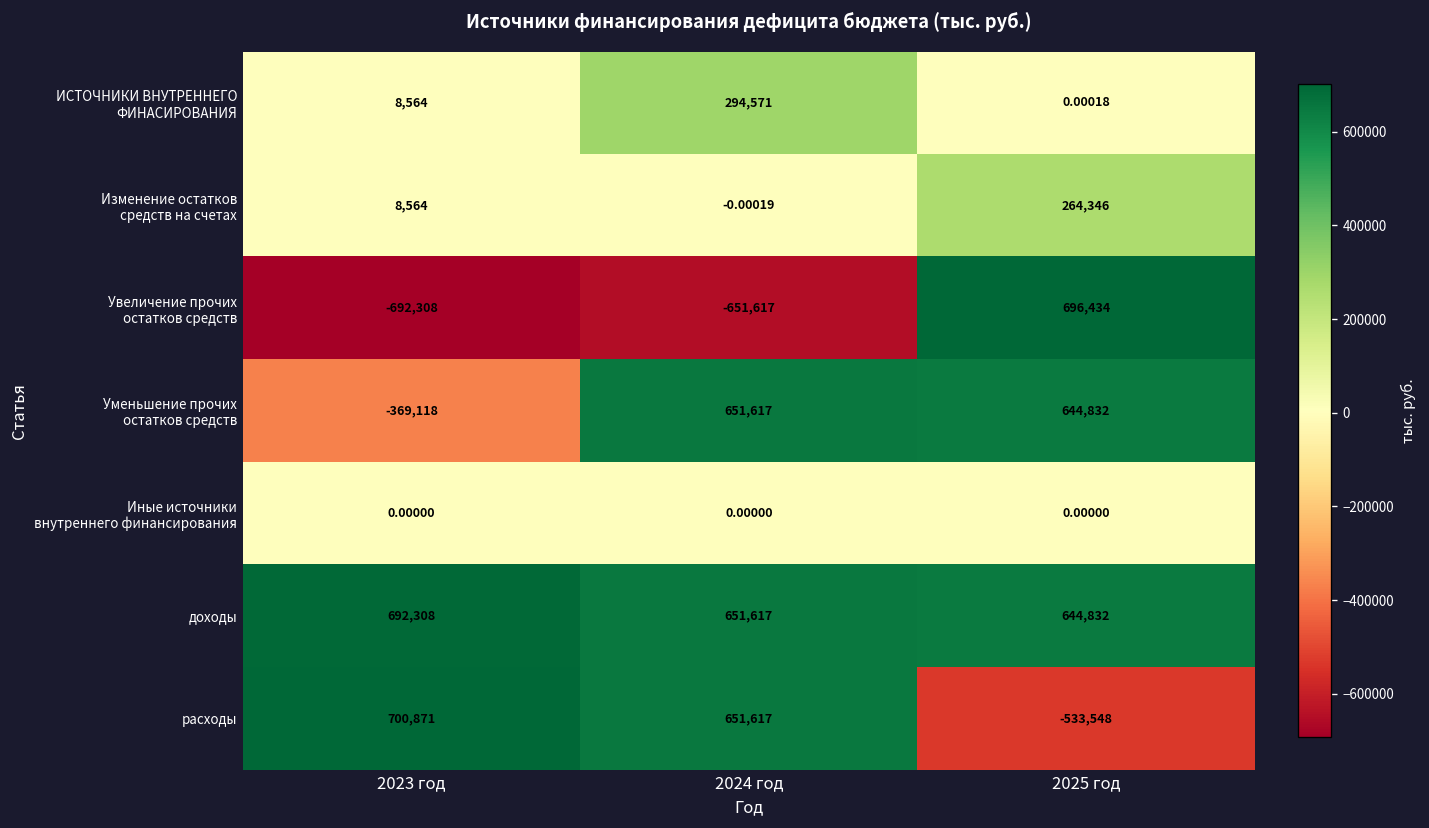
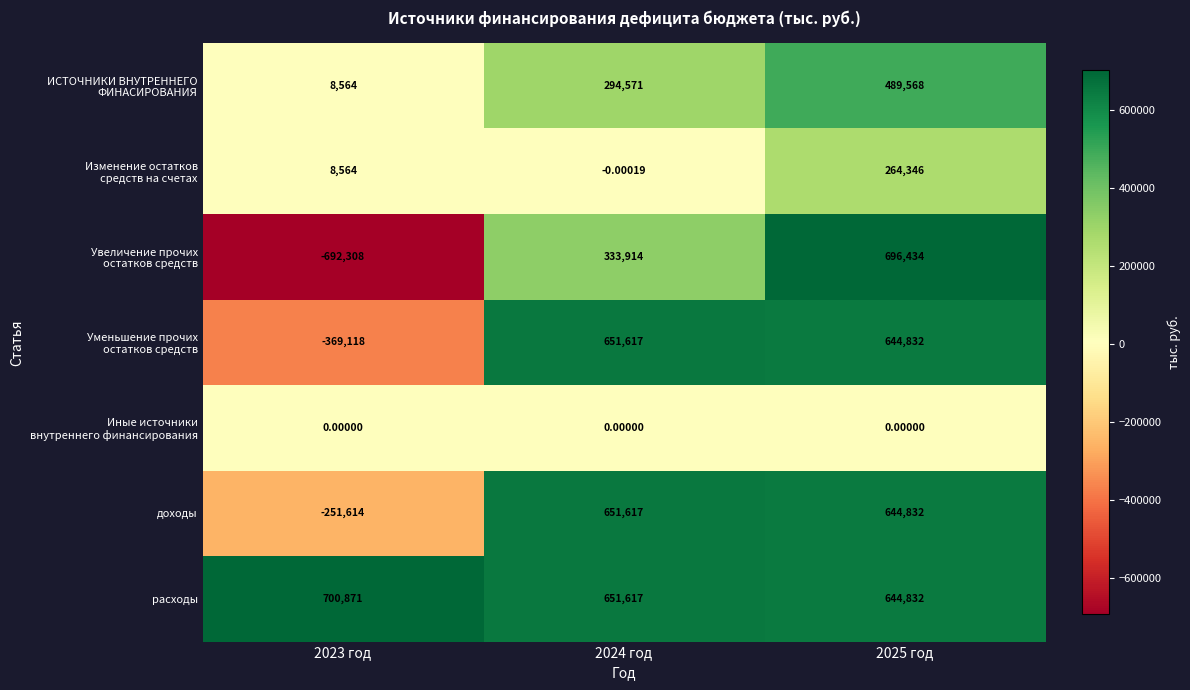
  {
    "ИСТОЧНИКИ ВНУТРЕННЕГО ФИНАСИРОВАНИЯ": {
      "2023 год": "8,564",
      "2024 год": "294,571",
-     "2025 год": "0.00018"
+     "2025 год": "489,568"
    },
    "Изменение остатков средств на счетах": {
      "2023 год": "8,564",
      "2024 год": "-0.00019",
      "2025 год": "264,346"
    },
    "Увеличение прочих остатков средств": {
      "2023 год": "-692,308",
-     "2024 год": "-651,617",
+     "2024 год": "333,914",
      "2025 год": "696,434"
    },
    "Уменьшение прочих остатков средств": {
      "2023 год": "-369,118",
      "2024 год": "651,617",
      "2025 год": "644,832"
    },
    "Иные источники внутреннего финансирования": {
      "2023 год": "0.00000",
      "2024 год": "0.00000",
      "2025 год": "0.00000"
    },
    "доходы": {
-     "2023 год": "692,308",
+     "2023 год": "-251,614",
      "2024 год": "651,617",
      "2025 год": "644,832"
    },
    "расходы": {
      "2023 год": "700,871",
      "2024 год": "651,617",
-     "2025 год": "-533,548"
+     "2025 год": "644,832"
    }
  }
